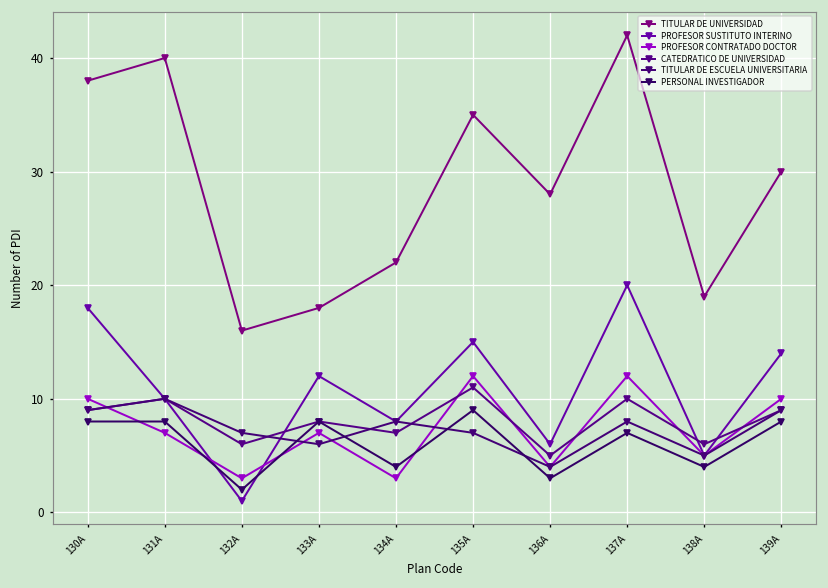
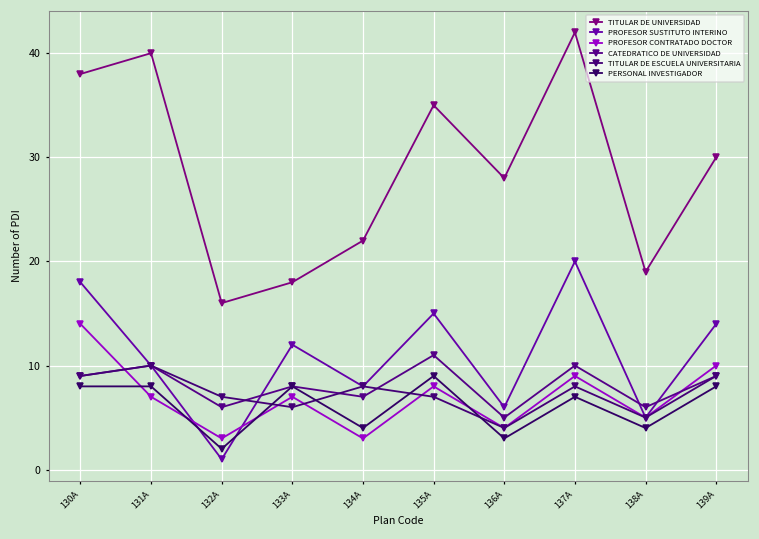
  {
    "PROFESOR CONTRATADO DOCTOR": {
-     "130A": 10,
+     "130A": 14,
      "131A": 7,
      "132A": 3,
      "133A": 7,
      "134A": 3,
-     "135A": 12,
-     "137A": 12,
+     "135A": 8,
+     "137A": 9,
      "139A": 10
    }
  }
